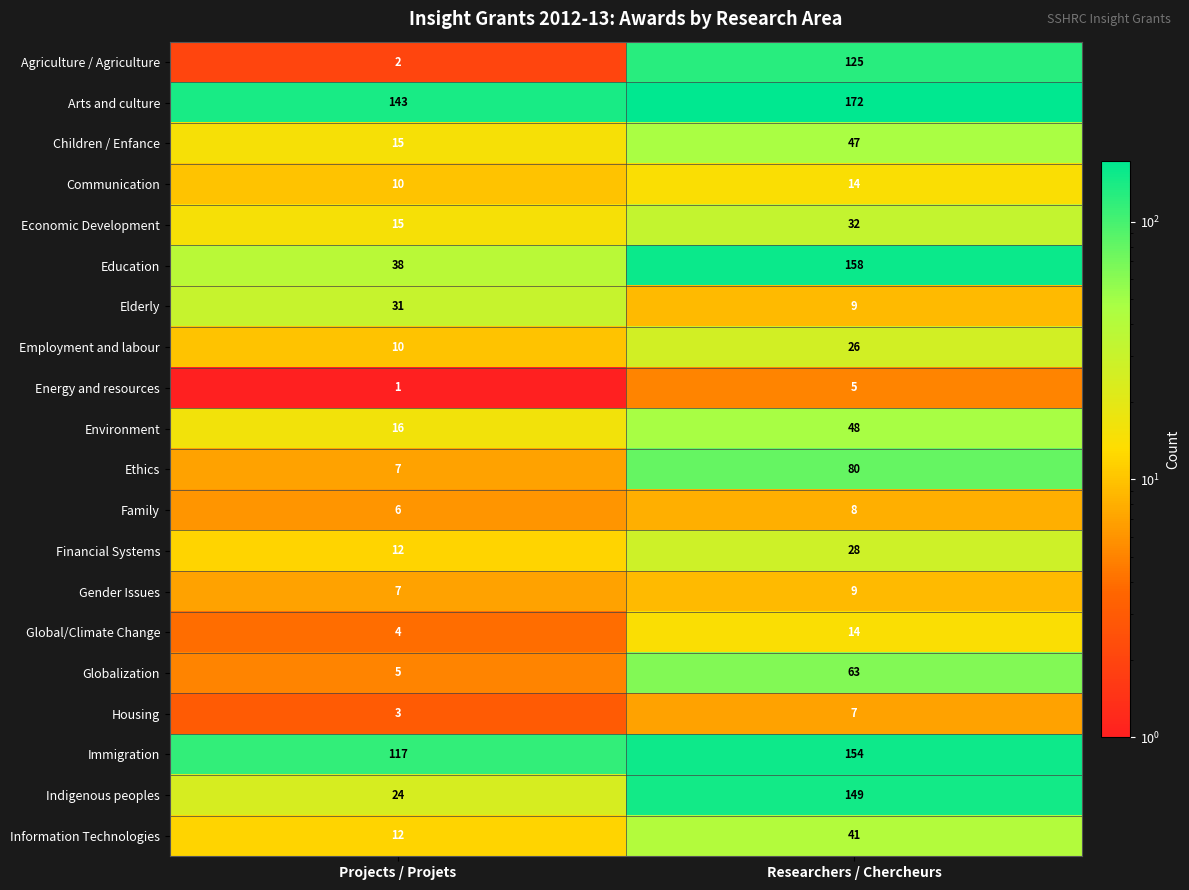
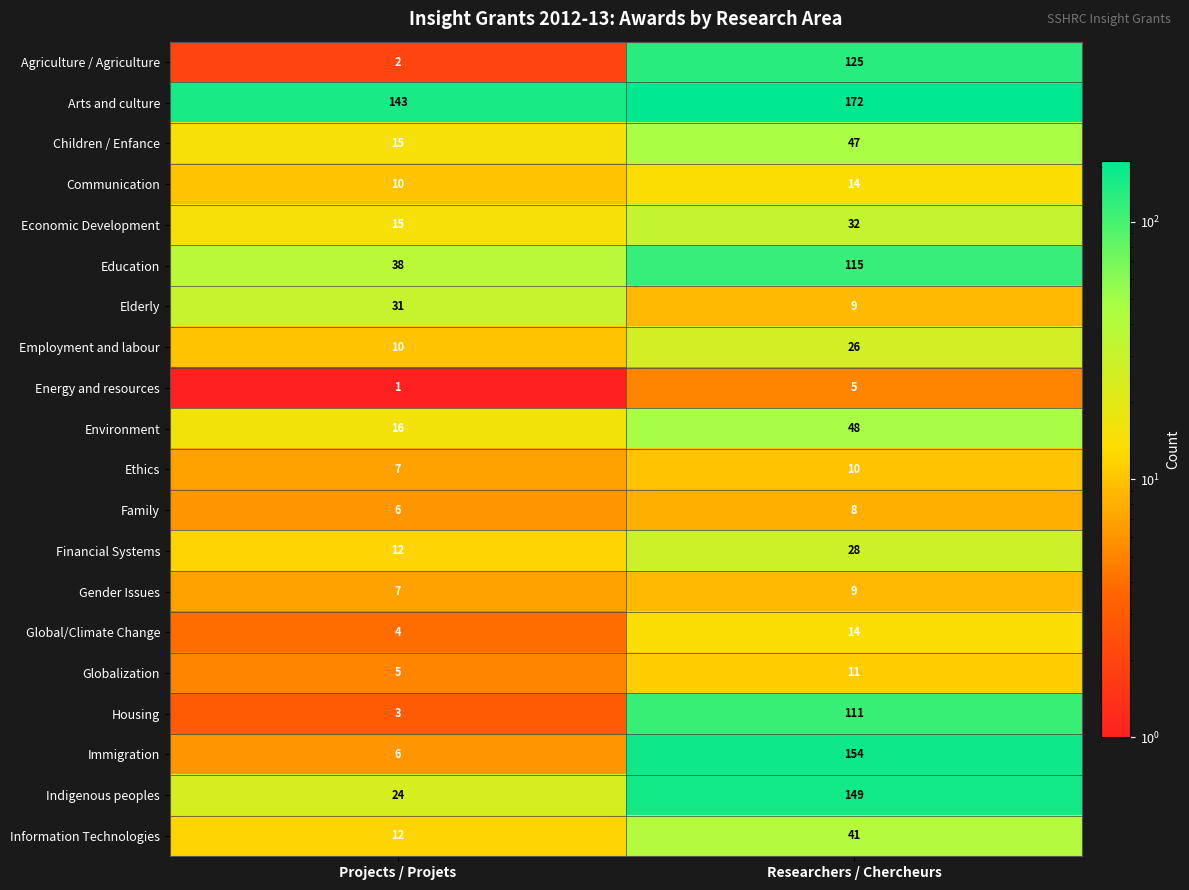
  {
    "Agriculture / Agriculture": {
      "Projects / Projets": 2,
      "Researchers / Chercheurs": 125
    },
    "Arts and culture": {
      "Projects / Projets": 143,
      "Researchers / Chercheurs": 172
    },
    "Children / Enfance": {
      "Projects / Projets": 15,
      "Researchers / Chercheurs": 47
    },
    "Communication": {
      "Projects / Projets": 10,
      "Researchers / Chercheurs": 14
    },
    "Economic Development": {
      "Projects / Projets": 15,
      "Researchers / Chercheurs": 32
    },
    "Education": {
      "Projects / Projets": 38,
-     "Researchers / Chercheurs": 158
+     "Researchers / Chercheurs": 115
    },
    "Elderly": {
      "Projects / Projets": 31,
      "Researchers / Chercheurs": 9
    },
    "Employment and labour": {
      "Projects / Projets": 10,
      "Researchers / Chercheurs": 26
    },
    "Energy and resources": {
      "Projects / Projets": 1,
      "Researchers / Chercheurs": 5
    },
    "Environment": {
      "Projects / Projets": 16,
      "Researchers / Chercheurs": 48
    },
    "Ethics": {
      "Projects / Projets": 7,
-     "Researchers / Chercheurs": 80
+     "Researchers / Chercheurs": 10
    },
    "Family": {
      "Projects / Projets": 6,
      "Researchers / Chercheurs": 8
    },
    "Financial Systems": {
      "Projects / Projets": 12,
      "Researchers / Chercheurs": 28
    },
    "Gender Issues": {
      "Projects / Projets": 7,
      "Researchers / Chercheurs": 9
    },
    "Global/Climate Change": {
      "Projects / Projets": 4,
      "Researchers / Chercheurs": 14
    },
    "Globalization": {
      "Projects / Projets": 5,
-     "Researchers / Chercheurs": 63
+     "Researchers / Chercheurs": 11
    },
    "Housing": {
      "Projects / Projets": 3,
-     "Researchers / Chercheurs": 7
+     "Researchers / Chercheurs": 111
    },
    "Immigration": {
-     "Projects / Projets": 117,
+     "Projects / Projets": 6,
      "Researchers / Chercheurs": 154
    },
    "Indigenous peoples": {
      "Projects / Projets": 24,
      "Researchers / Chercheurs": 149
    },
    "Information Technologies": {
      "Projects / Projets": 12,
      "Researchers / Chercheurs": 41
    }
  }
